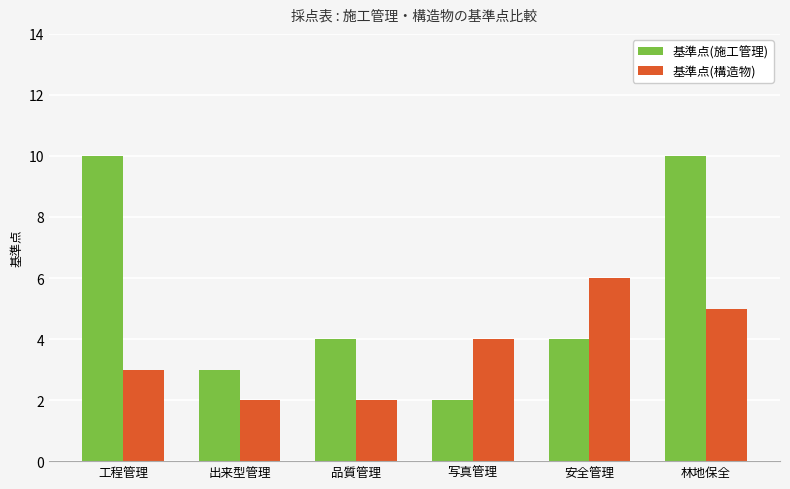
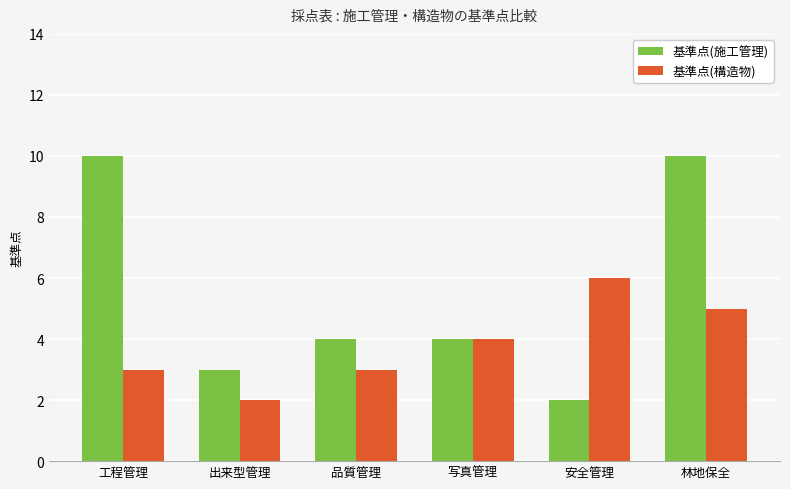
  {
    "基準点(施工管理)": {
      "工程管理": 10,
      "出来型管理": 3,
      "品質管理": 4,
-     "写真管理": 2,
-     "安全管理": 4,
+     "写真管理": 4,
+     "安全管理": 2,
      "林地保全": 10
    },
    "基準点(構造物)": {
      "工程管理": 3,
      "出来型管理": 2,
-     "品質管理": 2,
+     "品質管理": 3,
      "写真管理": 4,
      "安全管理": 6,
      "林地保全": 5
    }
  }
